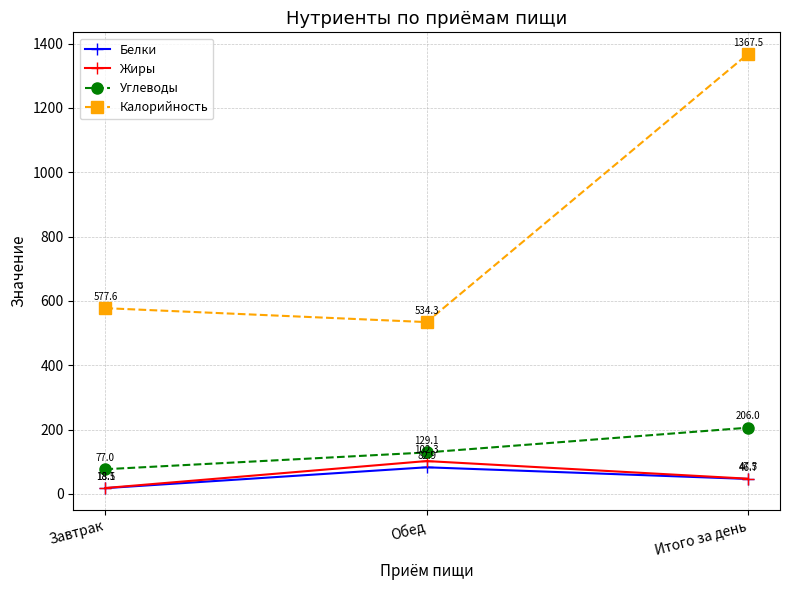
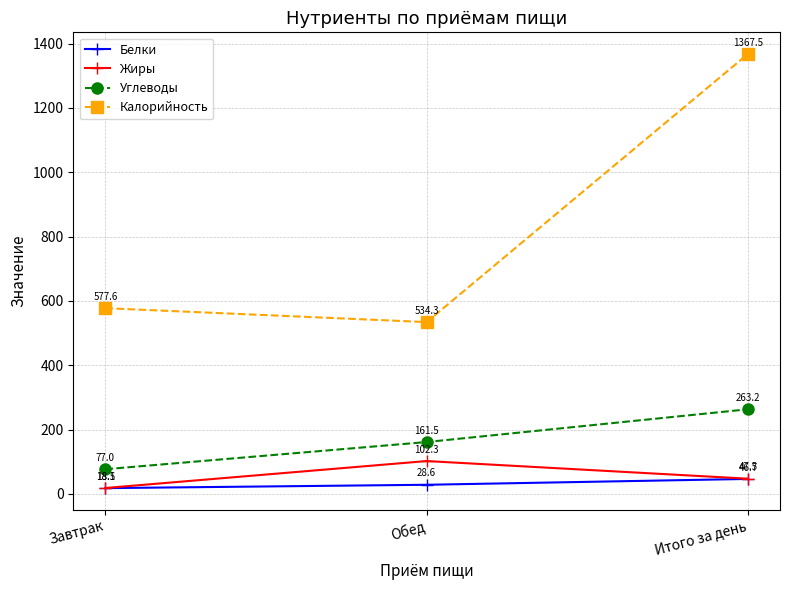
  {
    "Белки": {
-     "Обед": 82.9
+     "Обед": 28.6
    },
    "Углеводы": {
      "Завтрак": 77.0,
-     "Обед": 129.1,
-     "Итого за день": 206.0
+     "Обед": 161.5,
+     "Итого за день": 263.2
    },
    "Калорийность": {
      "Завтрак": 577.6,
      "Обед": 534.3,
      "Итого за день": 1367.5
    }
  }
